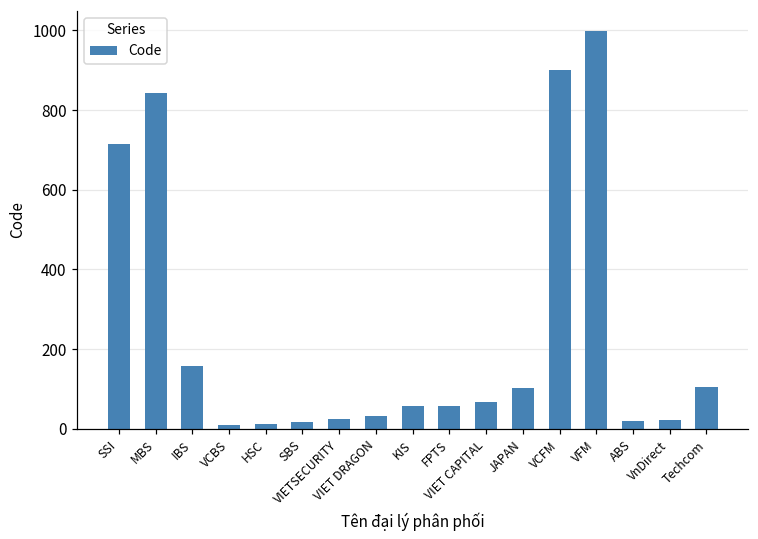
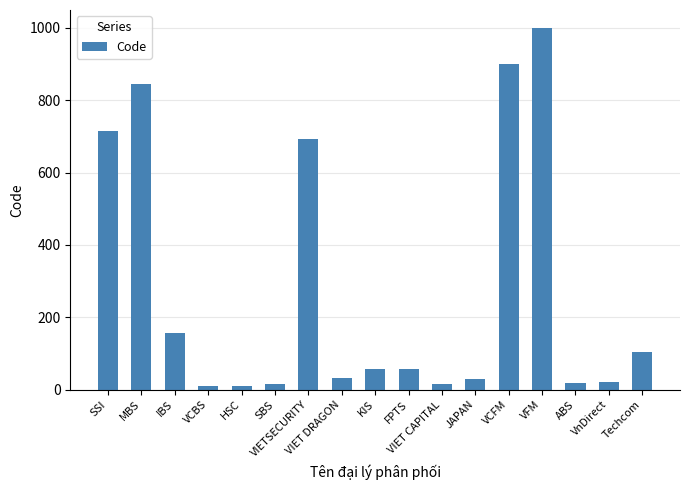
  {
    "SSI": 720,
    "MBS": 840,
    "IBS": 160,
    "VCBS": 10,
    "HSC": 10,
    "SBS": 20,
-   "VIETSECURITY": 20,
+   "VIETSECURITY": 690,
    "VIET DRAGON": 30,
    "KIS": 60,
    "FPTS": 60,
-   "VIET CAPITAL": 70,
-   "JAPAN": 100,
+   "VIET CAPITAL": 20,
+   "JAPAN": 30,
    "VCFM": 900,
    "VFM": 1000,
    "ABS": 20,
    "VnDirect": 20,
    "Techcom": 110
  }
